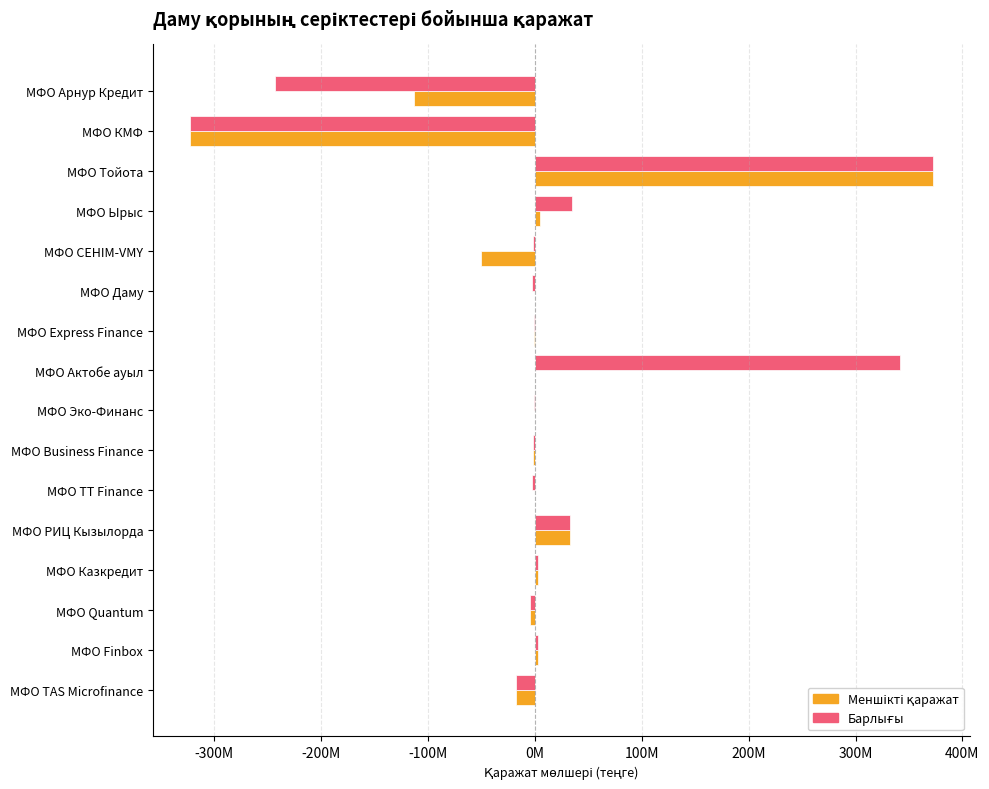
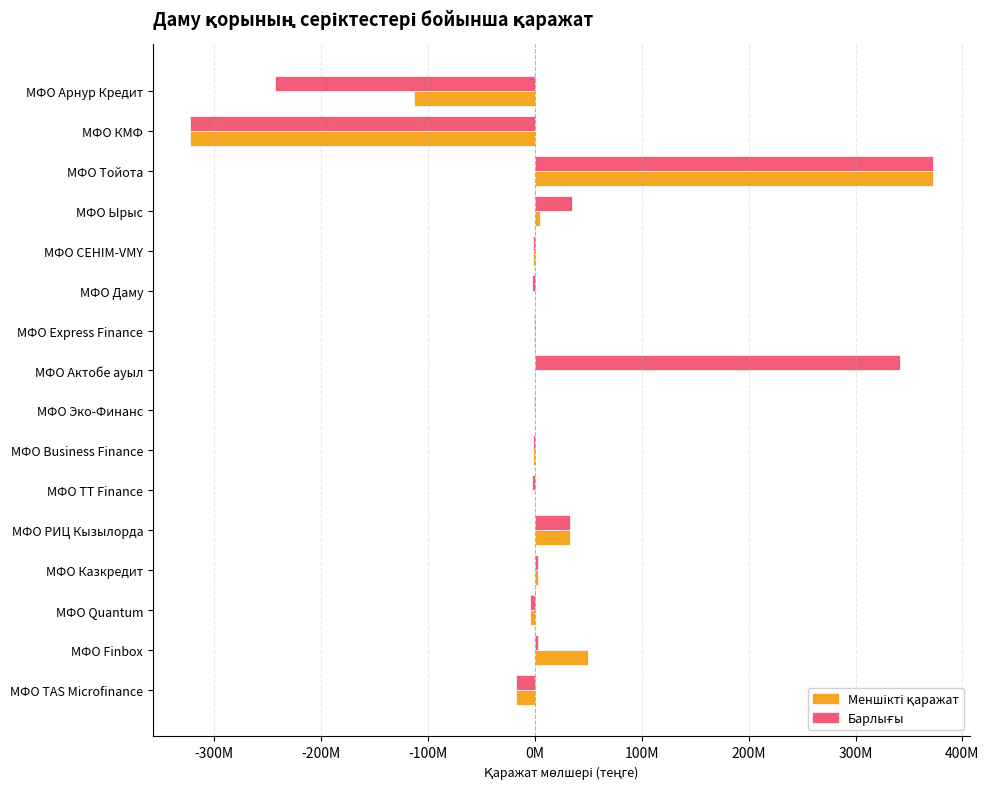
  {
    "Меншікті қаражат": {
      "МФО Арнур Кредит": -113000000,
      "МФО КМФ": -323000000,
      "МФО Тойота": 372000000,
      "МФО Ырыс": 5000000,
-     "МФО СЕНIМ-VMY": -51000000,
+     "МФО СЕНIМ-VMY": -2000000,
      "МФО Даму": 0,
      "МФО Актобе ауыл": 0,
      "МФО Эко-Финанс": 0,
      "МФО TT Finance": 0,
      "МФО РИЦ Кызылорда": 32000000,
      "МФО Казкредит": 3000000,
      "МФО Quantum": -4000000,
-     "МФО Finbox": 3000000,
+     "МФО Finbox": 50000000,
      "МФО TAS Microfinance": -18000000
    },
    "Барлығы": {
      "МФО Арнур Кредит": -243000000,
      "МФО КМФ": -323000000,
      "МФО Тойота": 372000000,
      "МФО Ырыс": 35000000,
      "МФО Даму": -3000000,
      "МФО Актобе ауыл": 341000000,
      "МФО TT Finance": -3000000,
      "МФО РИЦ Кызылорда": 32000000,
      "МФО Казкредит": 3000000,
      "МФО Quantum": -4000000,
      "МФО Finbox": 3000000,
      "МФО TAS Microfinance": -18000000
    }
  }
